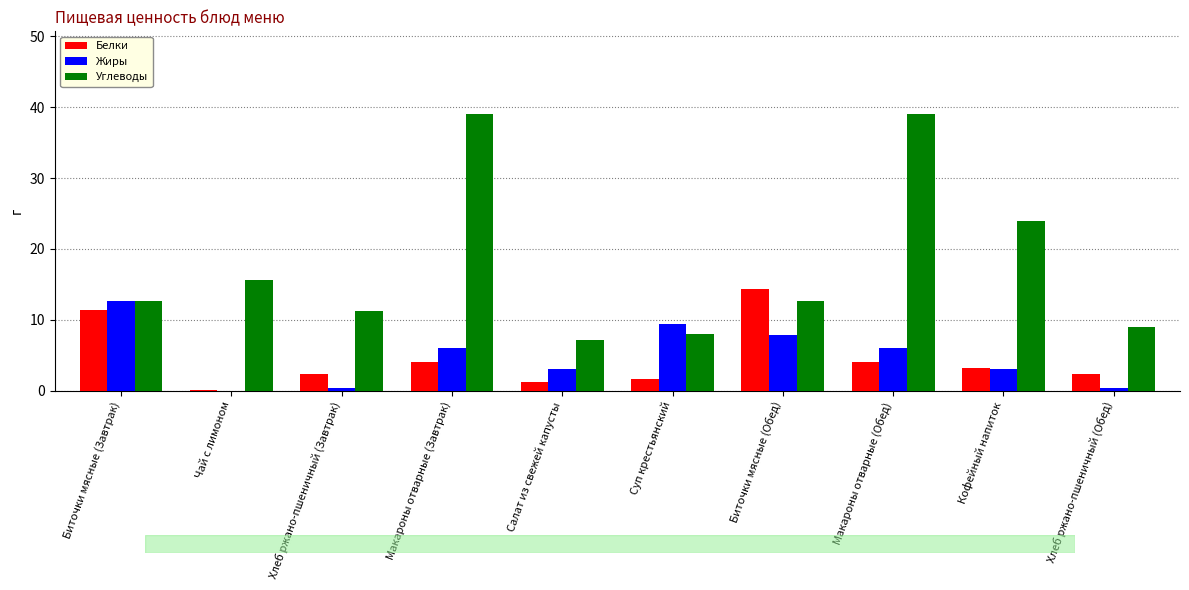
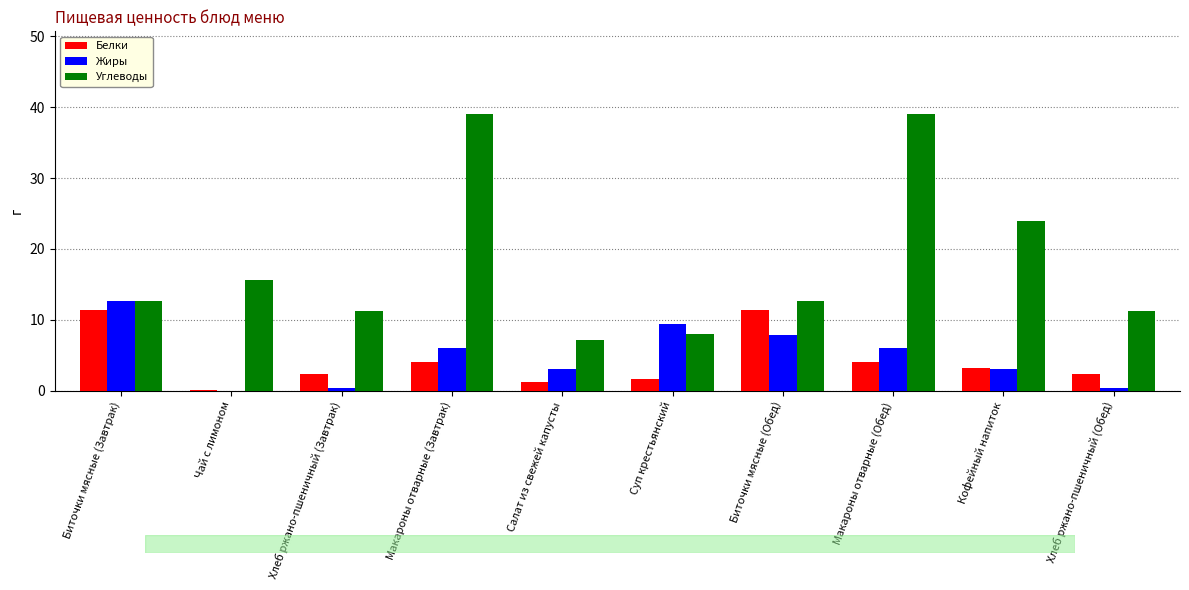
  {
    "Белки": {
      "Биточки мясные (Завтрак)": 11,
      "Хлеб ржано-пшеничный (Завтрак)": 2,
      "Макароны отварные (Завтрак)": 4,
      "Салат из свежей капусты": 1,
      "Суп крестьянский": 2,
-     "Биточки мясные (Обед)": 14,
+     "Биточки мясные (Обед)": 11,
      "Макароны отварные (Обед)": 4,
      "Кофейный напиток": 3,
      "Хлеб ржано-пшеничный (Обед)": 2
    },
    "Жиры": {
      "Биточки мясные (Завтрак)": 13,
      "Чай с лимоном": 0,
      "Хлеб ржано-пшеничный (Завтрак)": 0,
      "Макароны отварные (Завтрак)": 6,
      "Салат из свежей капусты": 3,
      "Суп крестьянский": 9,
      "Биточки мясные (Обед)": 8,
      "Макароны отварные (Обед)": 6,
      "Кофейный напиток": 3,
      "Хлеб ржано-пшеничный (Обед)": 0
    },
    "Углеводы": {
      "Биточки мясные (Завтрак)": 13,
      "Чай с лимоном": 16,
      "Хлеб ржано-пшеничный (Завтрак)": 11,
      "Макароны отварные (Завтрак)": 39,
      "Салат из свежей капусты": 7,
      "Суп крестьянский": 8,
      "Биточки мясные (Обед)": 13,
      "Макароны отварные (Обед)": 39,
      "Кофейный напиток": 24,
-     "Хлеб ржано-пшеничный (Обед)": 9
+     "Хлеб ржано-пшеничный (Обед)": 11
    }
  }
